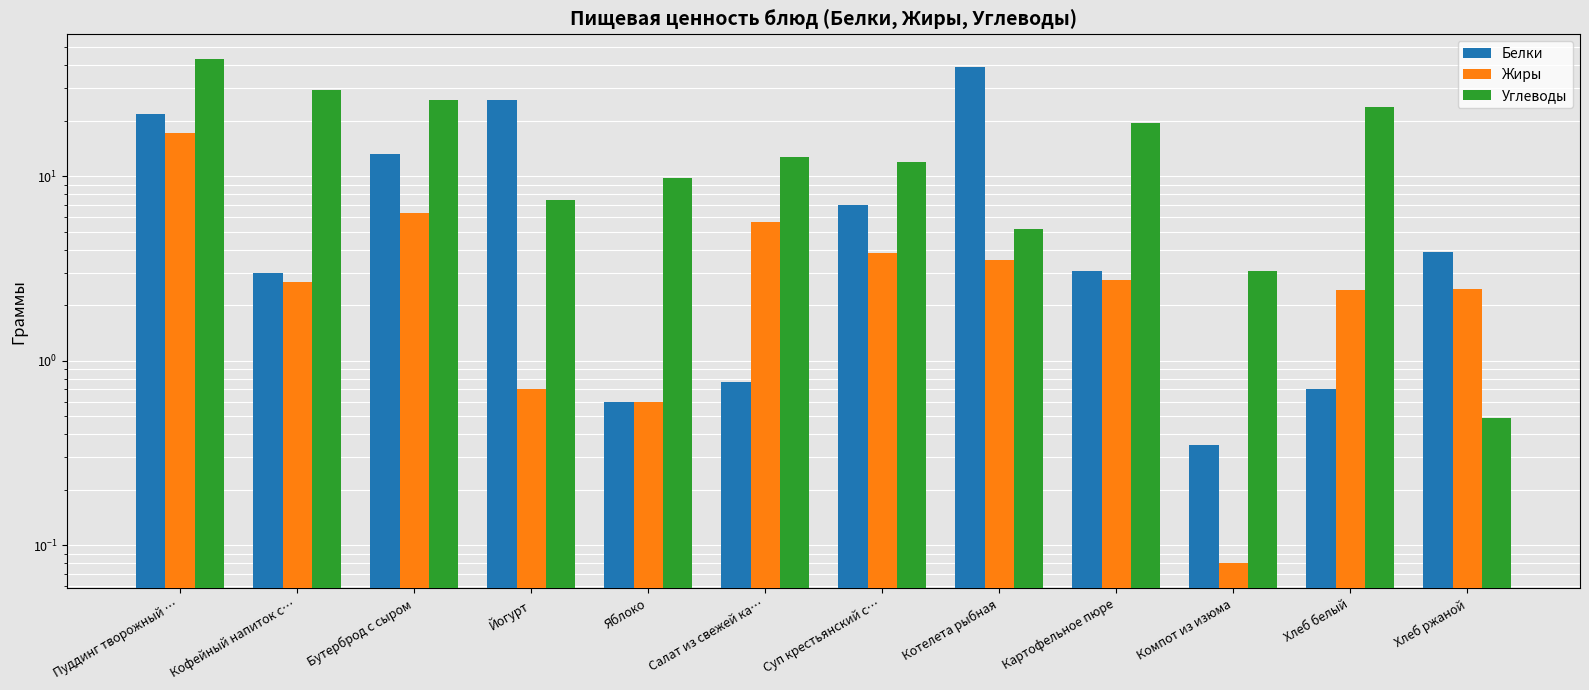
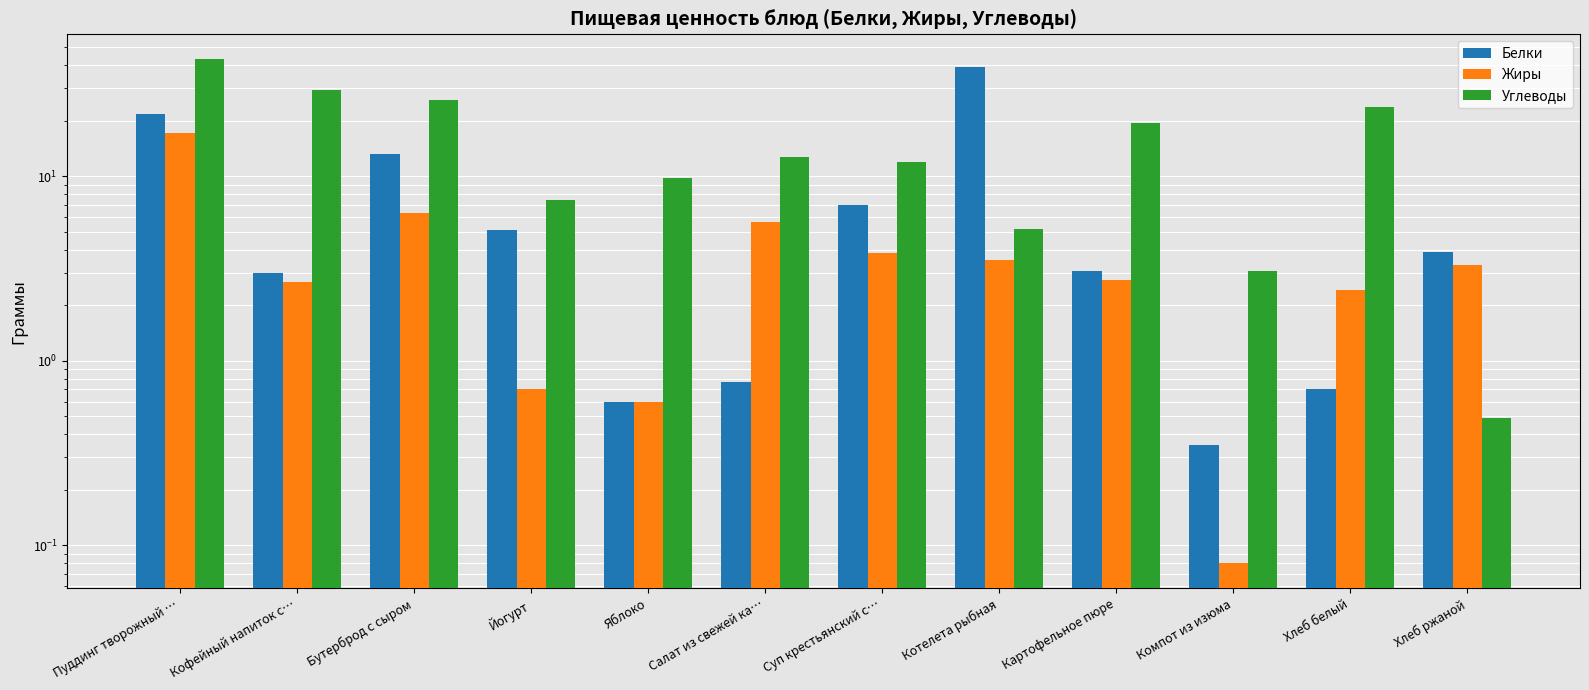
  {
    "Белки": {
      "Пуддинг творожный …": 22,
      "Кофейный напиток с…": 3.0,
      "Бутерброд с сыром": 13,
-     "Йогурт": 26,
+     "Йогурт": 5.1,
      "Яблоко": 0.6,
      "Салат из свежей ка…": 0.77,
      "Суп крестьянский с…": 7.0,
      "Котелета рыбная": 39,
      "Картофельное пюре": 3.1,
      "Компот из изюма": 0.35,
      "Хлеб белый": 0.7,
      "Хлеб ржаной": 3.9
    },
    "Жиры": {
      "Пуддинг творожный …": 17,
      "Кофейный напиток с…": 2.7,
      "Бутерброд с сыром": 6.3,
      "Йогурт": 0.7,
      "Яблоко": 0.6,
      "Салат из свежей ка…": 5.6,
      "Суп крестьянский с…": 3.9,
      "Котелета рыбная": 3.5,
      "Картофельное пюре": 2.7,
      "Компот из изюма": 0.080,
      "Хлеб белый": 2.4,
-     "Хлеб ржаной": 2.5
+     "Хлеб ржаной": 3.3
    },
    "Углеводы": {
      "Пуддинг творожный …": 43,
      "Кофейный напиток с…": 29,
      "Бутерброд с сыром": 26,
      "Йогурт": 7.4,
      "Яблоко": 10,
      "Салат из свежей ка…": 13,
      "Суп крестьянский с…": 12,
      "Котелета рыбная": 5.2,
      "Картофельное пюре": 19,
      "Компот из изюма": 3.1,
      "Хлеб белый": 24,
      "Хлеб ржаной": 0.5
    }
  }
